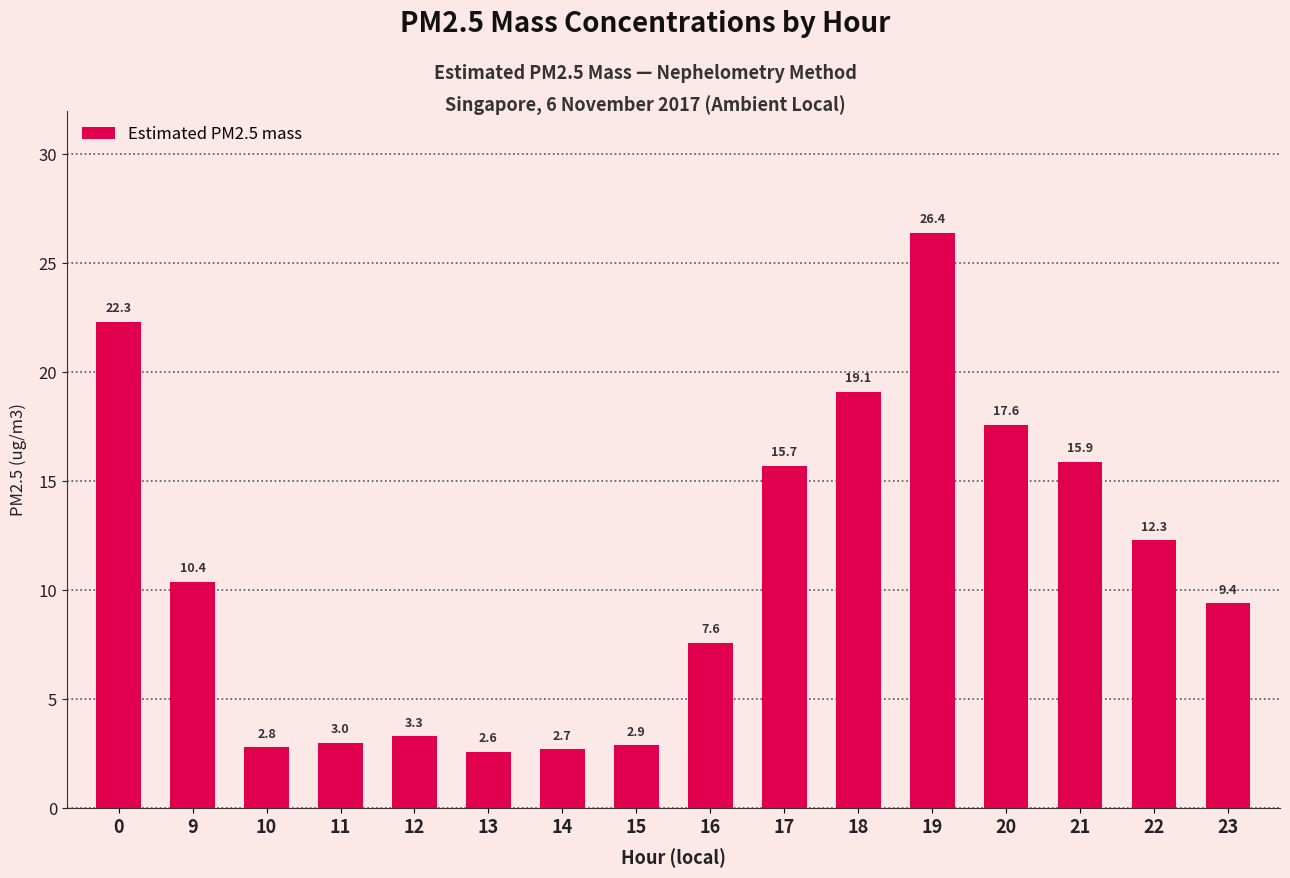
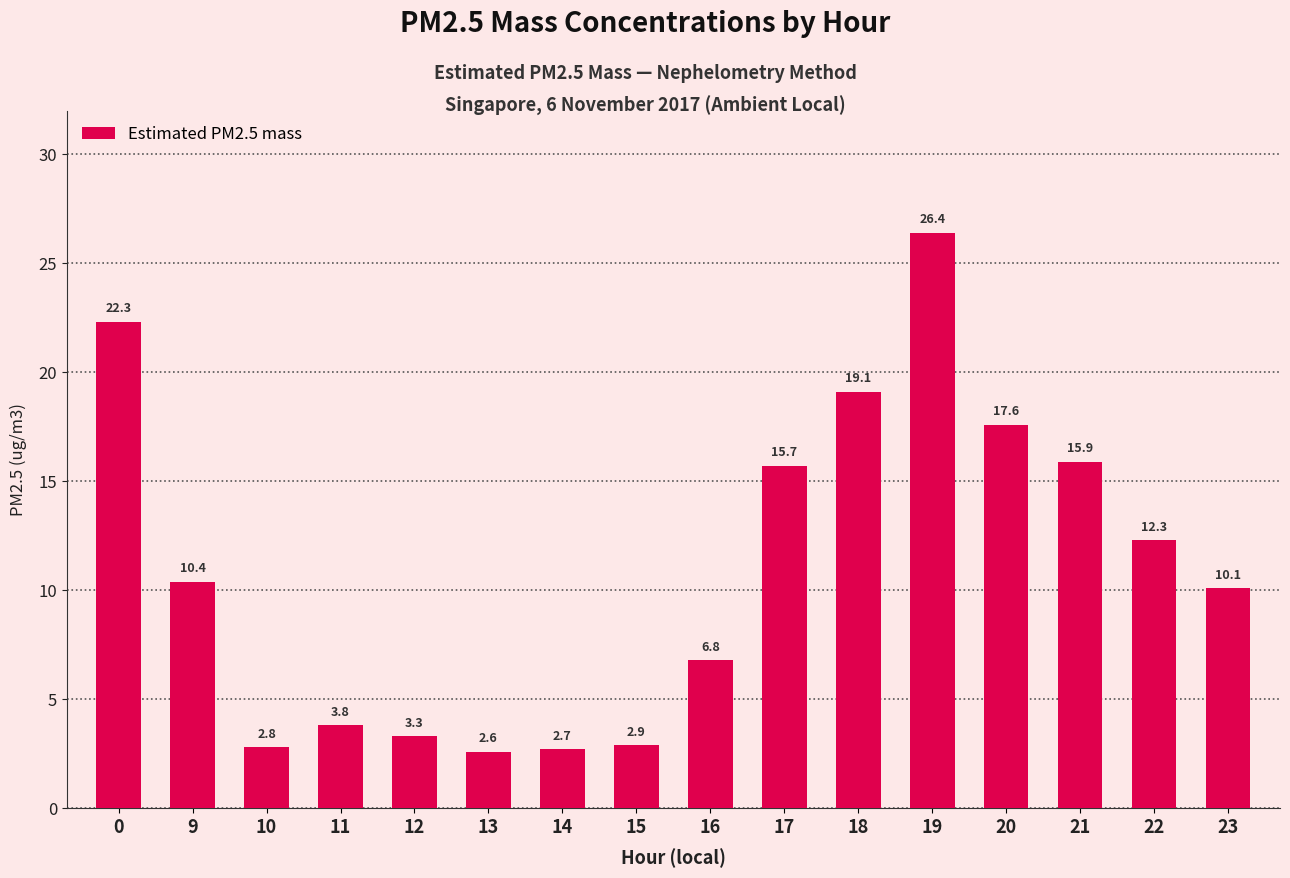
  {
    "0": 22.3,
    "9": 10.4,
    "10": 2.8,
-   "11": 3.0,
+   "11": 3.8,
    "12": 3.3,
    "13": 2.6,
    "14": 2.7,
    "15": 2.9,
-   "16": 7.6,
+   "16": 6.8,
    "17": 15.7,
    "18": 19.1,
    "19": 26.4,
    "20": 17.6,
    "21": 15.9,
    "22": 12.3,
-   "23": 9.4
+   "23": 10.1
  }
